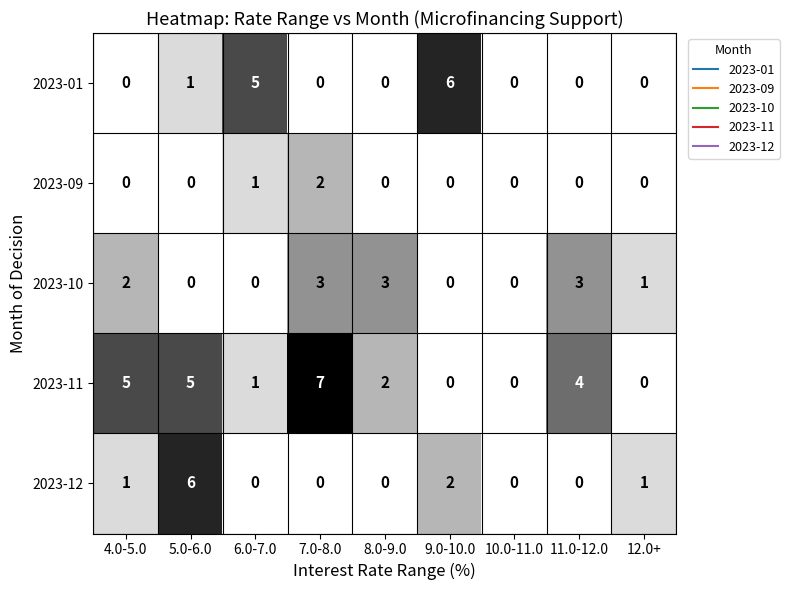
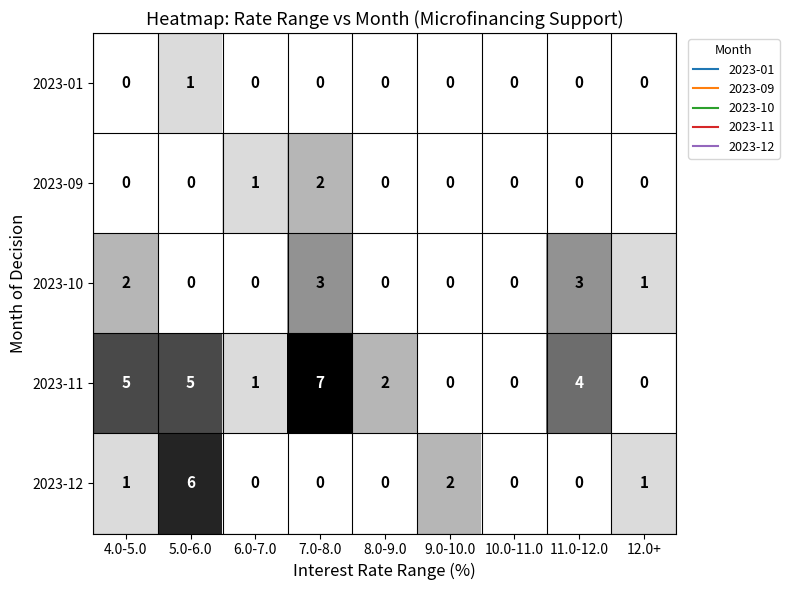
  {
    "2023-01": {
      "4.0-5.0": 0,
      "5.0-6.0": 1,
-     "6.0-7.0": 5,
+     "6.0-7.0": 0,
      "7.0-8.0": 0,
      "8.0-9.0": 0,
-     "9.0-10.0": 6,
+     "9.0-10.0": 0,
      "10.0-11.0": 0,
      "11.0-12.0": 0,
      "12.0+": 0
    },
    "2023-09": {
      "4.0-5.0": 0,
      "5.0-6.0": 0,
      "6.0-7.0": 1,
      "7.0-8.0": 2,
      "8.0-9.0": 0,
      "9.0-10.0": 0,
      "10.0-11.0": 0,
      "11.0-12.0": 0,
      "12.0+": 0
    },
    "2023-10": {
      "4.0-5.0": 2,
      "5.0-6.0": 0,
      "6.0-7.0": 0,
      "7.0-8.0": 3,
-     "8.0-9.0": 3,
+     "8.0-9.0": 0,
      "9.0-10.0": 0,
      "10.0-11.0": 0,
      "11.0-12.0": 3,
      "12.0+": 1
    },
    "2023-11": {
      "4.0-5.0": 5,
      "5.0-6.0": 5,
      "6.0-7.0": 1,
      "7.0-8.0": 7,
      "8.0-9.0": 2,
      "9.0-10.0": 0,
      "10.0-11.0": 0,
      "11.0-12.0": 4,
      "12.0+": 0
    },
    "2023-12": {
      "4.0-5.0": 1,
      "5.0-6.0": 6,
      "6.0-7.0": 0,
      "7.0-8.0": 0,
      "8.0-9.0": 0,
      "9.0-10.0": 2,
      "10.0-11.0": 0,
      "11.0-12.0": 0,
      "12.0+": 1
    }
  }
